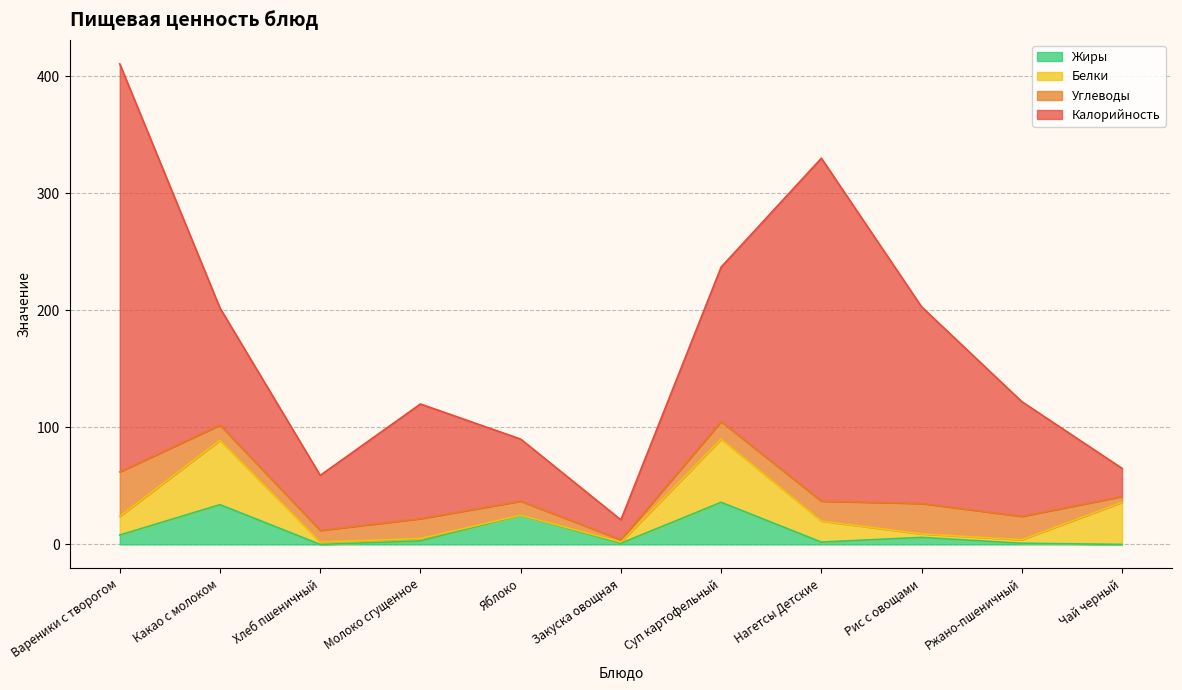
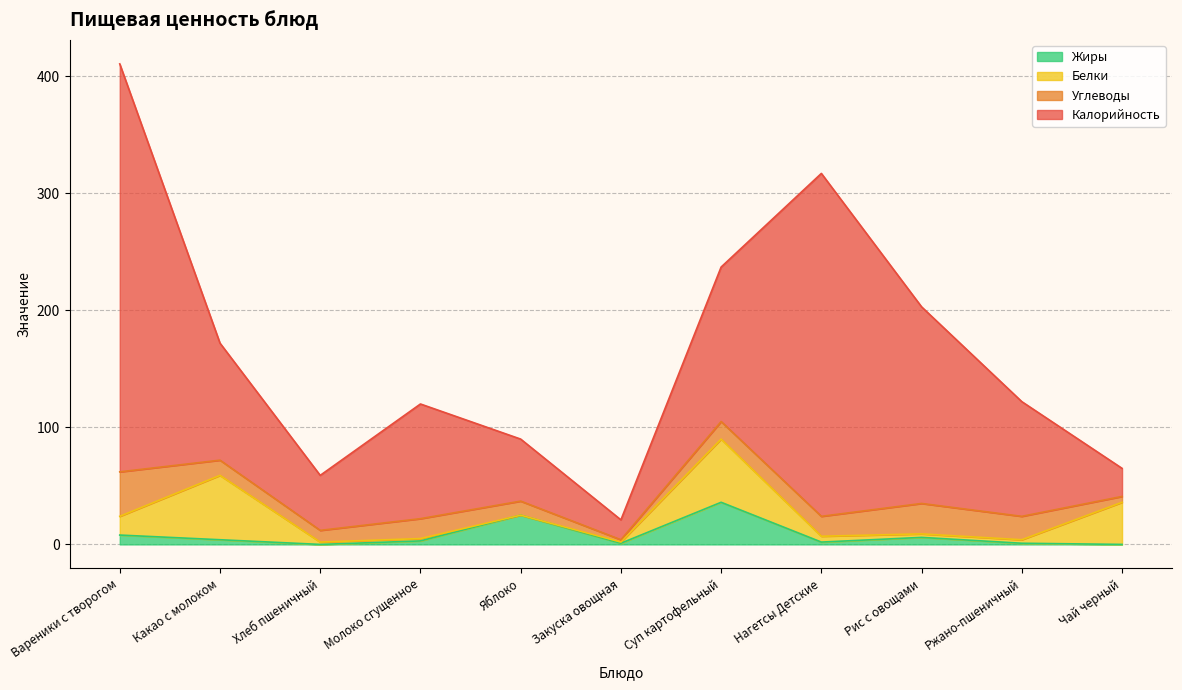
  {
    "Жиры": {
      "Вареники с творогом": 8,
-     "Какао с молоком": 34,
+     "Какао с молоком": 4,
      "Суп картофельный": 36,
      "Нагетсы Детские": 2,
      "Рис с овощами": 6,
      "Ржано-пшеничный": 1,
      "Чай черный": 0
    },
    "Белки": {
      "Вареники с творогом": 16,
      "Какао с молоком": 55,
      "Суп картофельный": 54,
-     "Нагетсы Детские": 18,
+     "Нагетсы Детские": 5,
      "Рис с овощами": 3,
      "Ржано-пшеничный": 3,
      "Чай черный": 36
    }
  }
